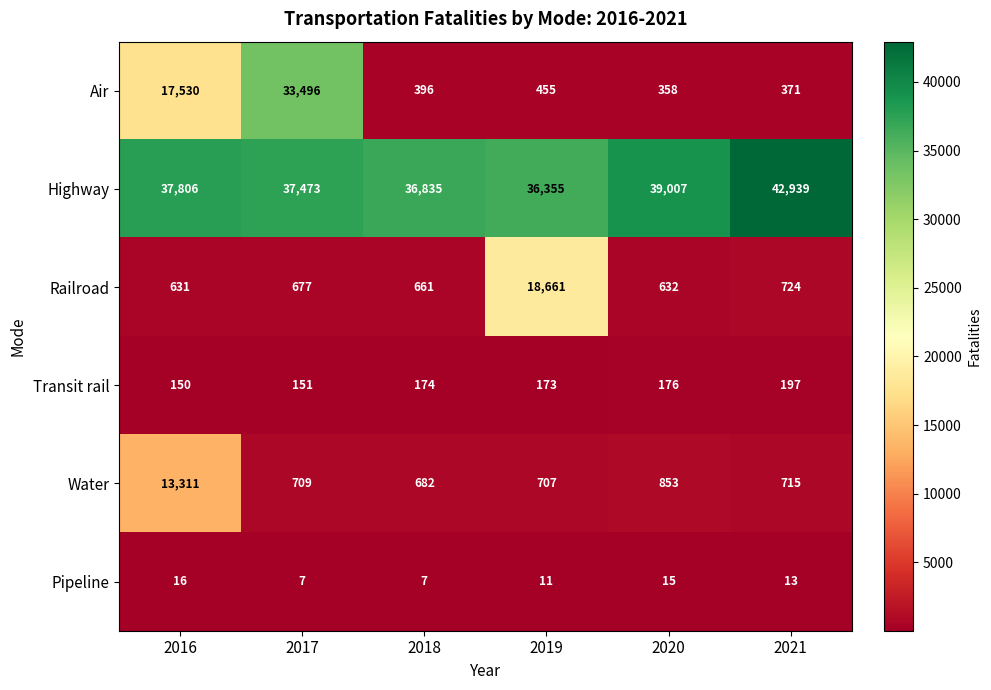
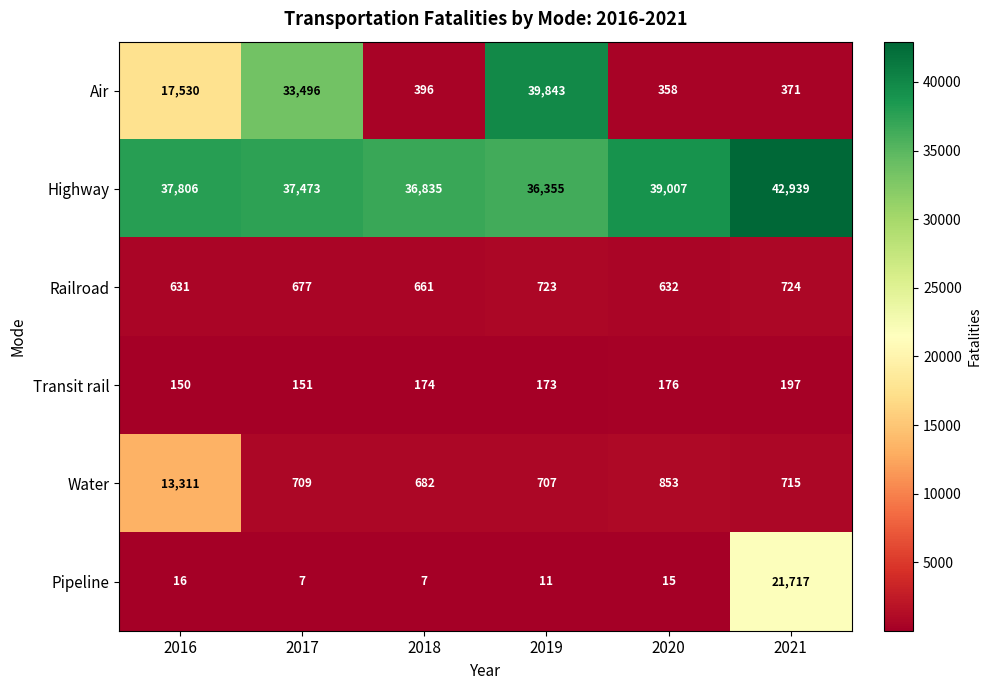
  {
    "Air": {
      "2016": "17,530",
      "2017": "33,496",
      "2018": "396",
-     "2019": "455",
+     "2019": "39,843",
      "2020": "358",
      "2021": "371"
    },
    "Highway": {
      "2016": "37,806",
      "2017": "37,473",
      "2018": "36,835",
      "2019": "36,355",
      "2020": "39,007",
      "2021": "42,939"
    },
    "Railroad": {
      "2016": "631",
      "2017": "677",
      "2018": "661",
-     "2019": "18,661",
+     "2019": "723",
      "2020": "632",
      "2021": "724"
    },
    "Transit rail": {
      "2016": "150",
      "2017": "151",
      "2018": "174",
      "2019": "173",
      "2020": "176",
      "2021": "197"
    },
    "Water": {
      "2016": "13,311",
      "2017": "709",
      "2018": "682",
      "2019": "707",
      "2020": "853",
      "2021": "715"
    },
    "Pipeline": {
      "2016": "16",
      "2017": "7",
      "2018": "7",
      "2019": "11",
      "2020": "15",
-     "2021": "13"
+     "2021": "21,717"
    }
  }
